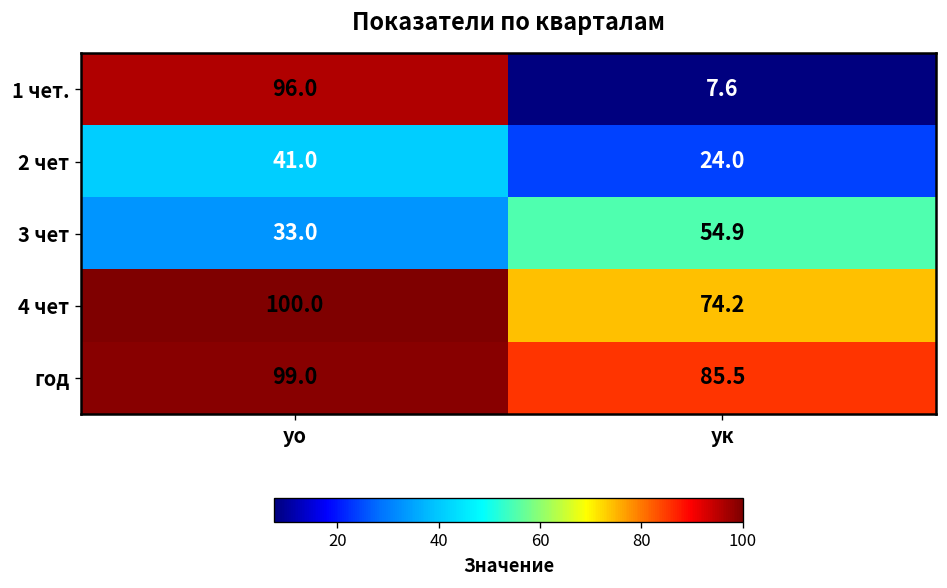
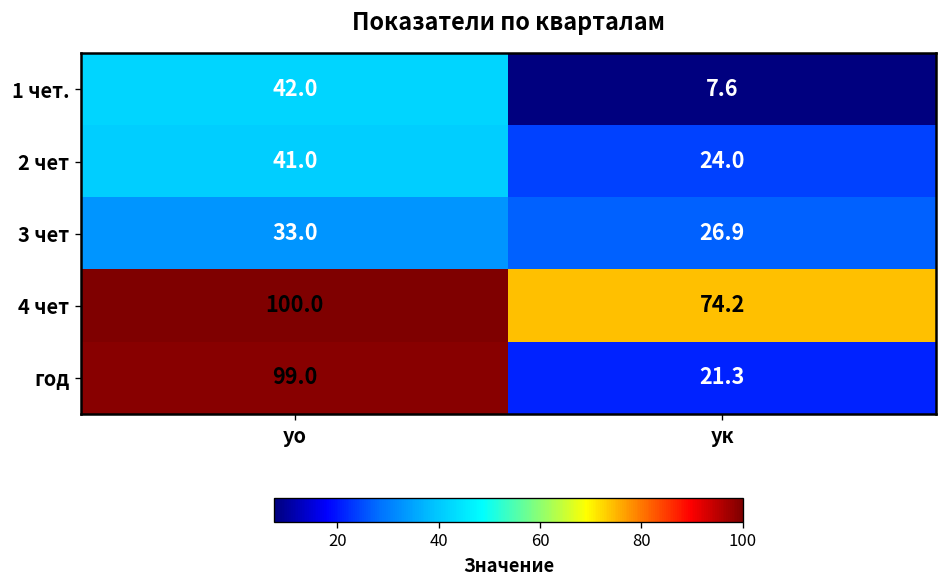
  {
    "1 чет.": {
-     "уо": 96.0,
+     "уо": 42.0,
      "ук": 7.6
    },
    "2 чет": {
      "уо": 41.0,
      "ук": 24.0
    },
    "3 чет": {
      "уо": 33.0,
-     "ук": 54.9
+     "ук": 26.9
    },
    "4 чет": {
      "уо": 100.0,
      "ук": 74.2
    },
    "год": {
      "уо": 99.0,
-     "ук": 85.5
+     "ук": 21.3
    }
  }
